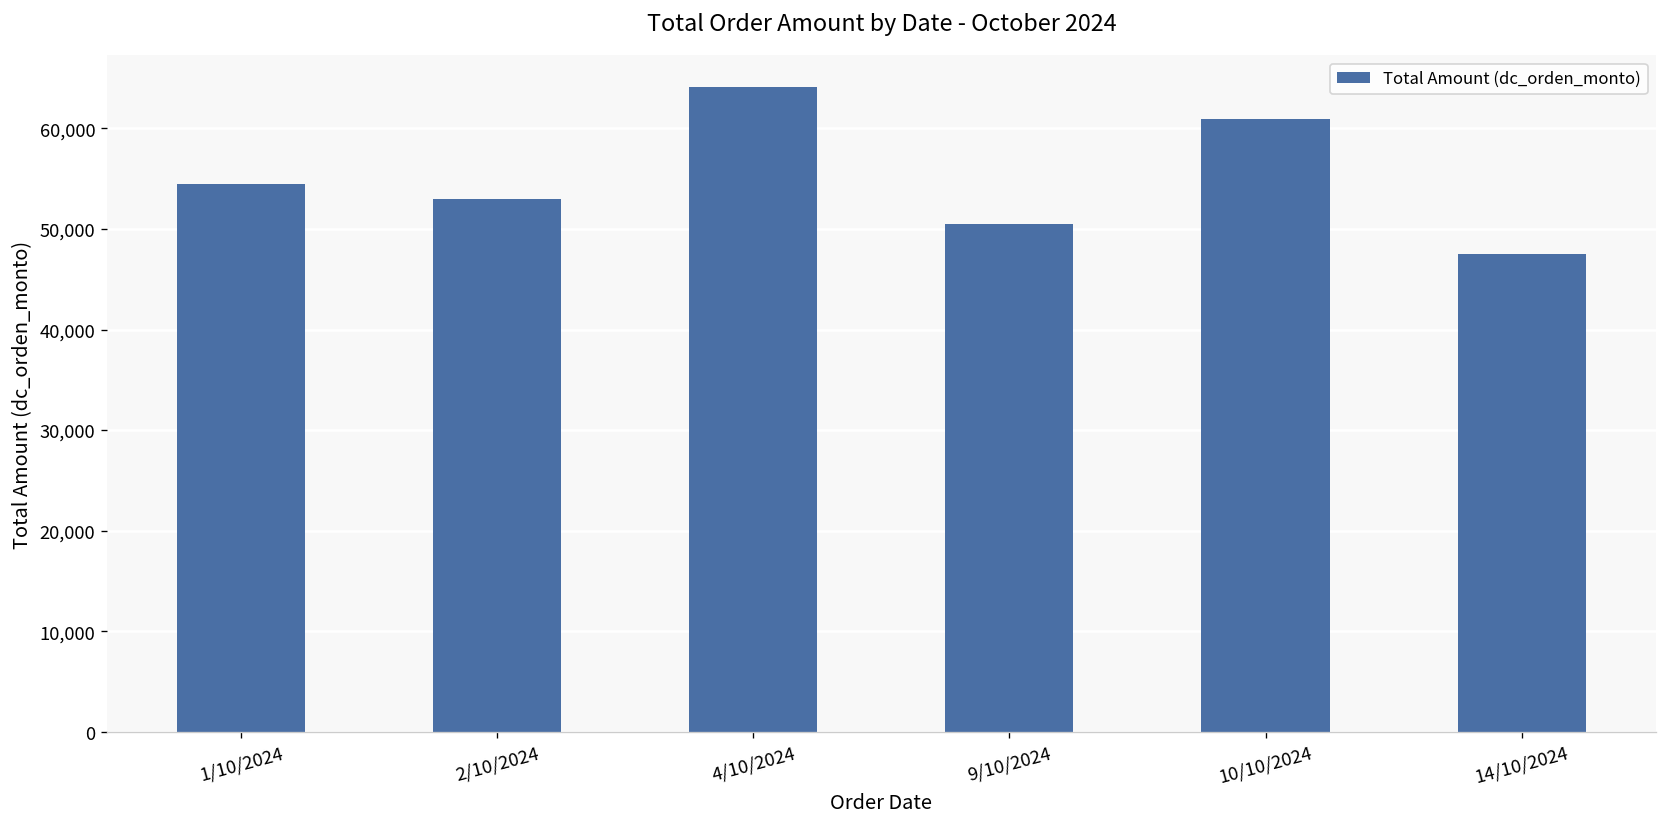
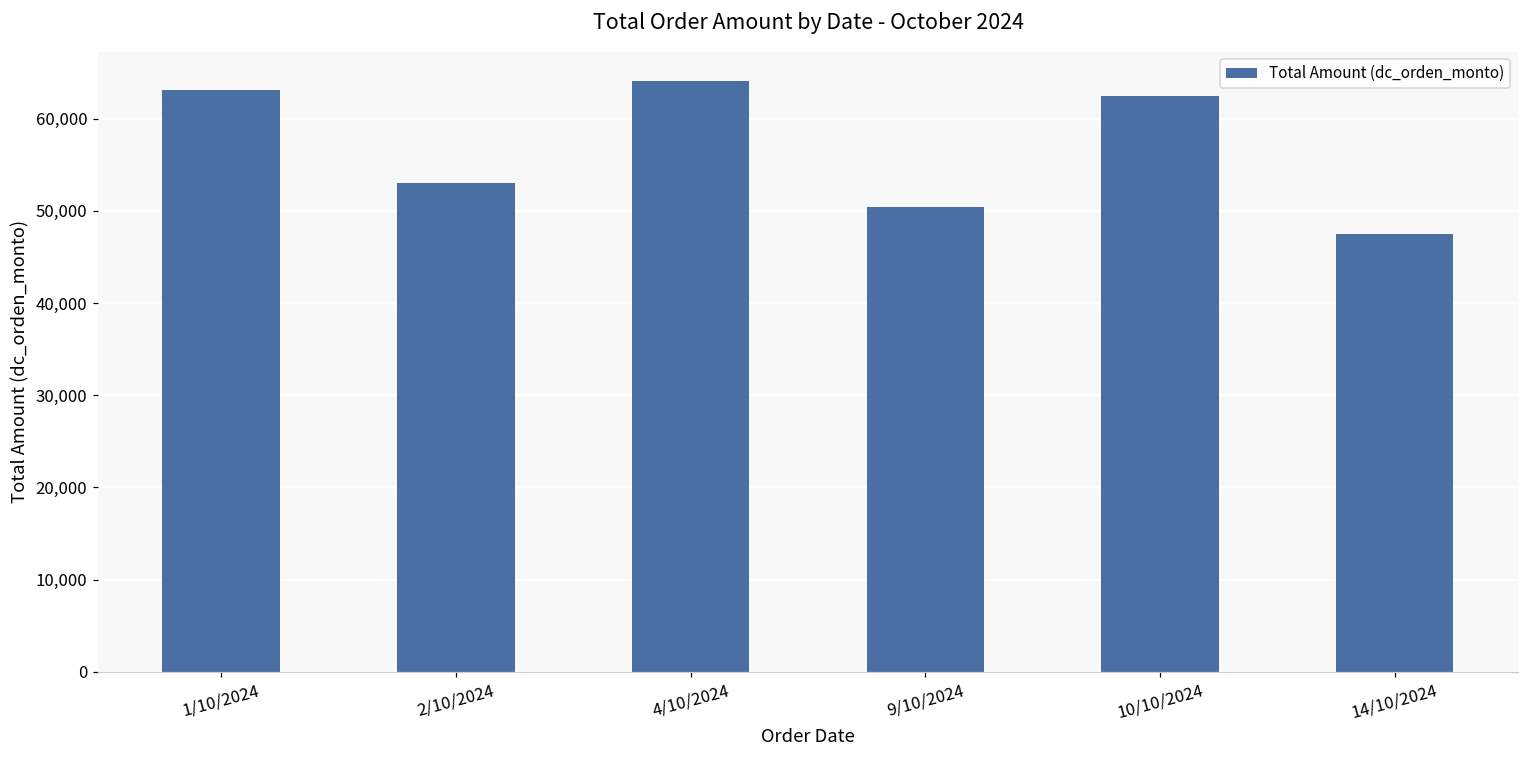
  {
-   "1/10/2024": "55,000",
+   "1/10/2024": "63,000",
    "2/10/2024": "53,000",
    "4/10/2024": "64,000",
    "9/10/2024": "50,000",
-   "10/10/2024": "61,000",
+   "10/10/2024": "62,000",
    "14/10/2024": "48,000"
  }
